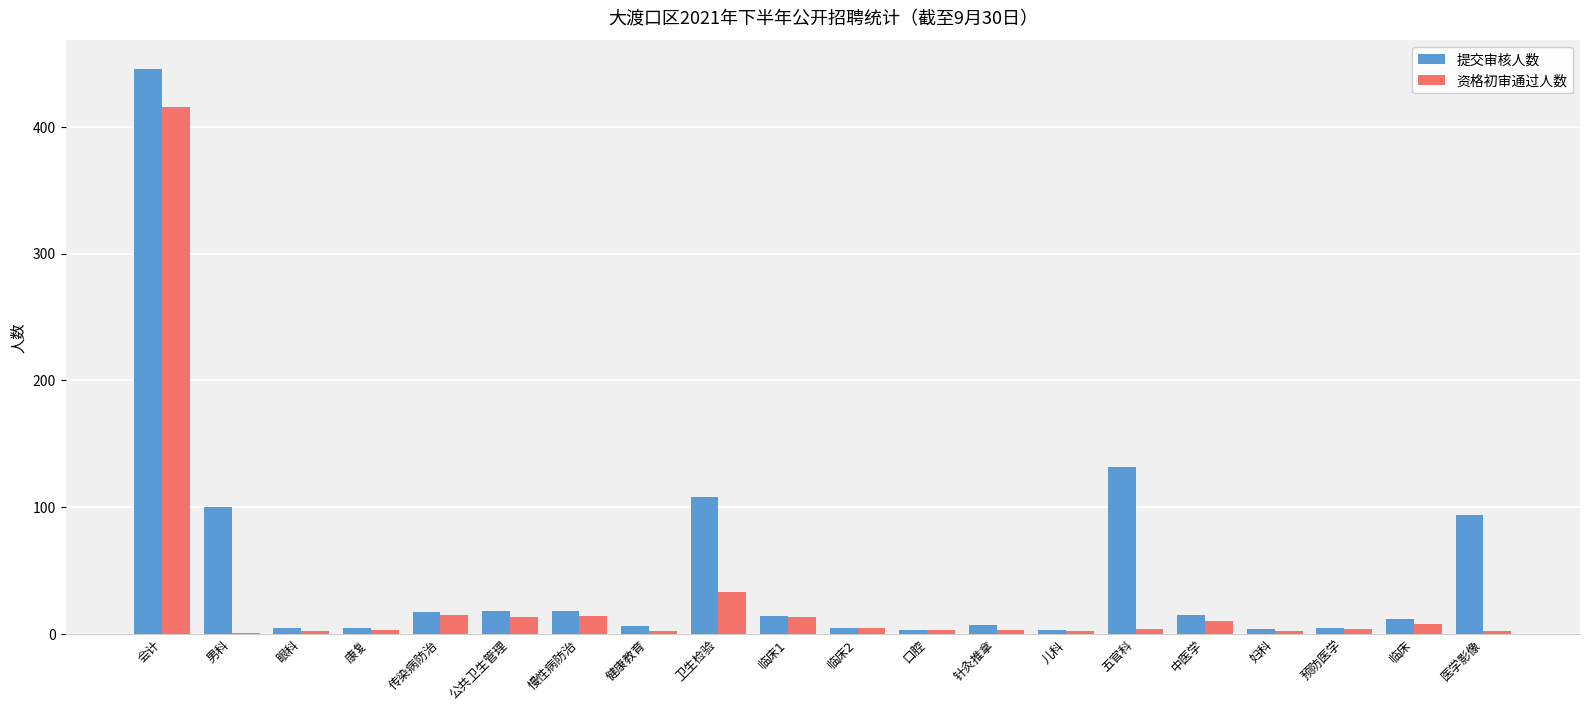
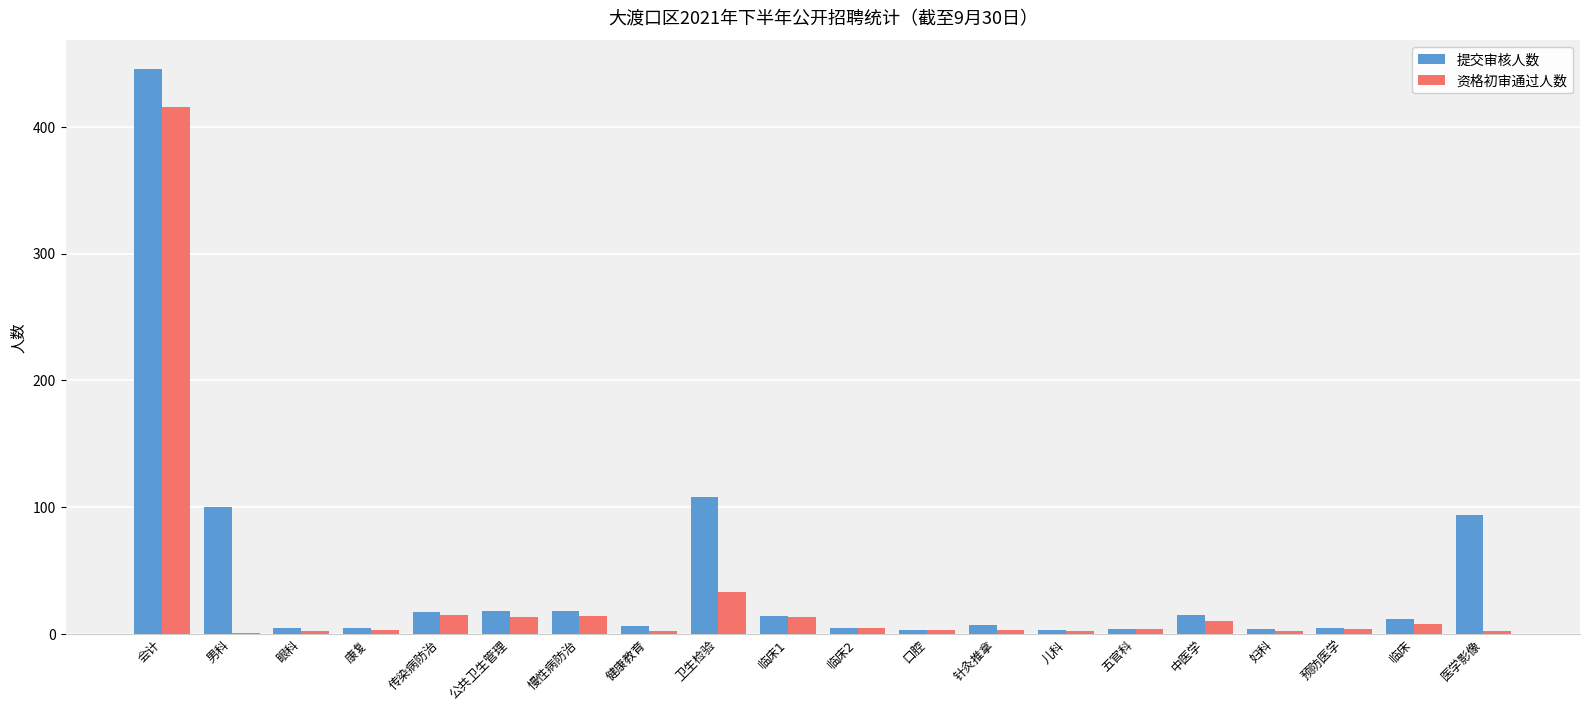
  {
    "提交审核人数": {
      "会计": 446,
      "男科": 100,
      "眼科": 5,
      "康复": 5,
      "传染病防治": 17,
      "公共卫生管理": 18,
      "慢性病防治": 18,
      "健康教育": 6,
      "卫生检验": 108,
      "临床1": 14,
      "临床2": 5,
      "口腔": 3,
      "针灸推拿": 7,
      "儿科": 3,
-     "五官科": 132,
+     "五官科": 4,
      "中医学": 15,
      "妇科": 4,
      "预防医学": 5,
      "临床": 12,
      "医学影像": 94
    },
    "资格初审通过人数": {
      "会计": 416,
      "眼科": 2,
      "康复": 3,
      "传染病防治": 15,
      "公共卫生管理": 13,
      "慢性病防治": 14,
      "健康教育": 2,
      "卫生检验": 33,
      "临床1": 13,
      "临床2": 5,
      "口腔": 3,
      "针灸推拿": 3,
      "儿科": 2,
      "五官科": 4,
      "中医学": 10,
      "妇科": 2,
      "预防医学": 4,
      "临床": 8,
      "医学影像": 2
    }
  }
